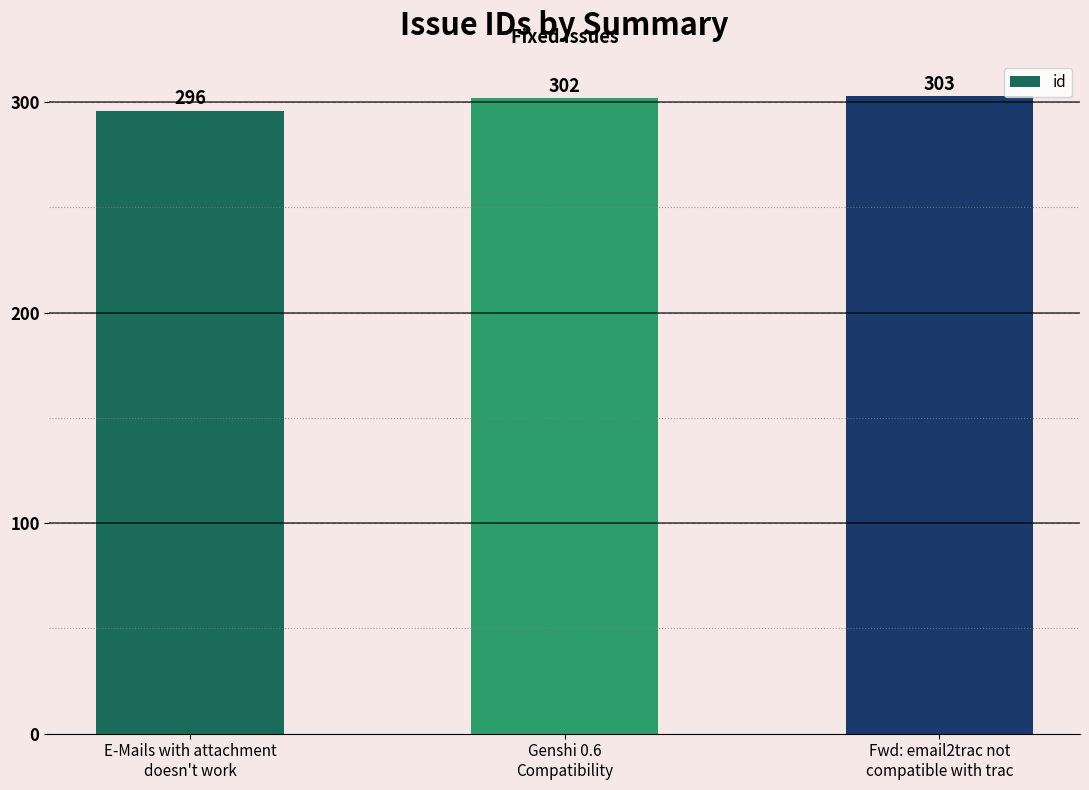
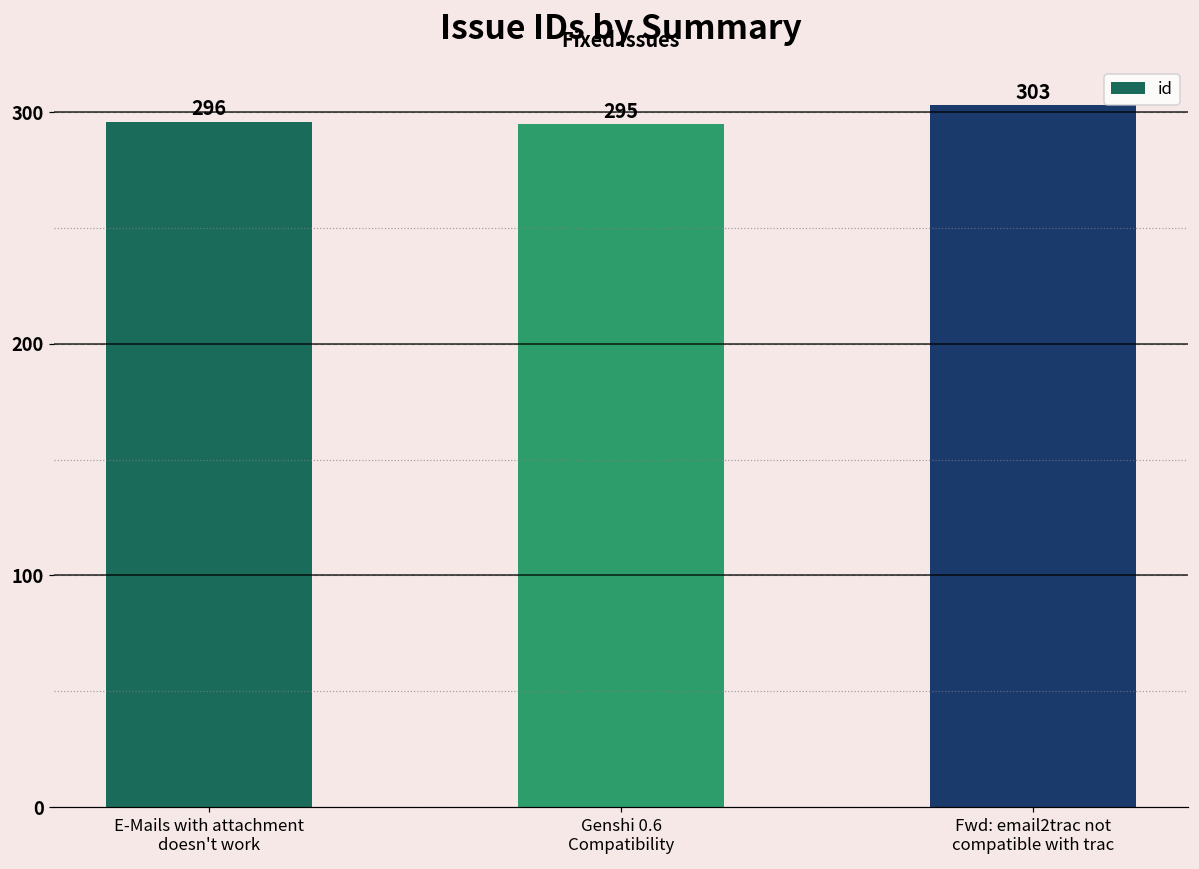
  {
    "E-Mails with attachment doesn't work": 296,
-   "Genshi 0.6 Compatibility": 302,
+   "Genshi 0.6 Compatibility": 295,
    "Fwd: email2trac not compatible with trac": 303
  }
